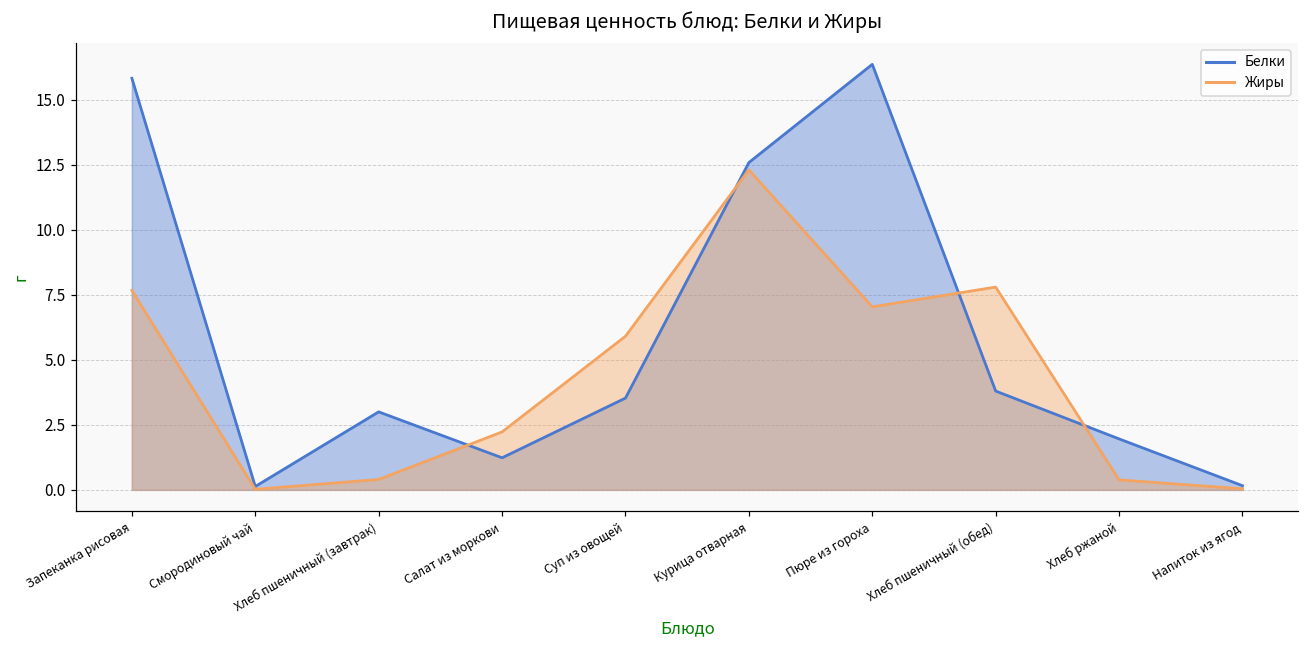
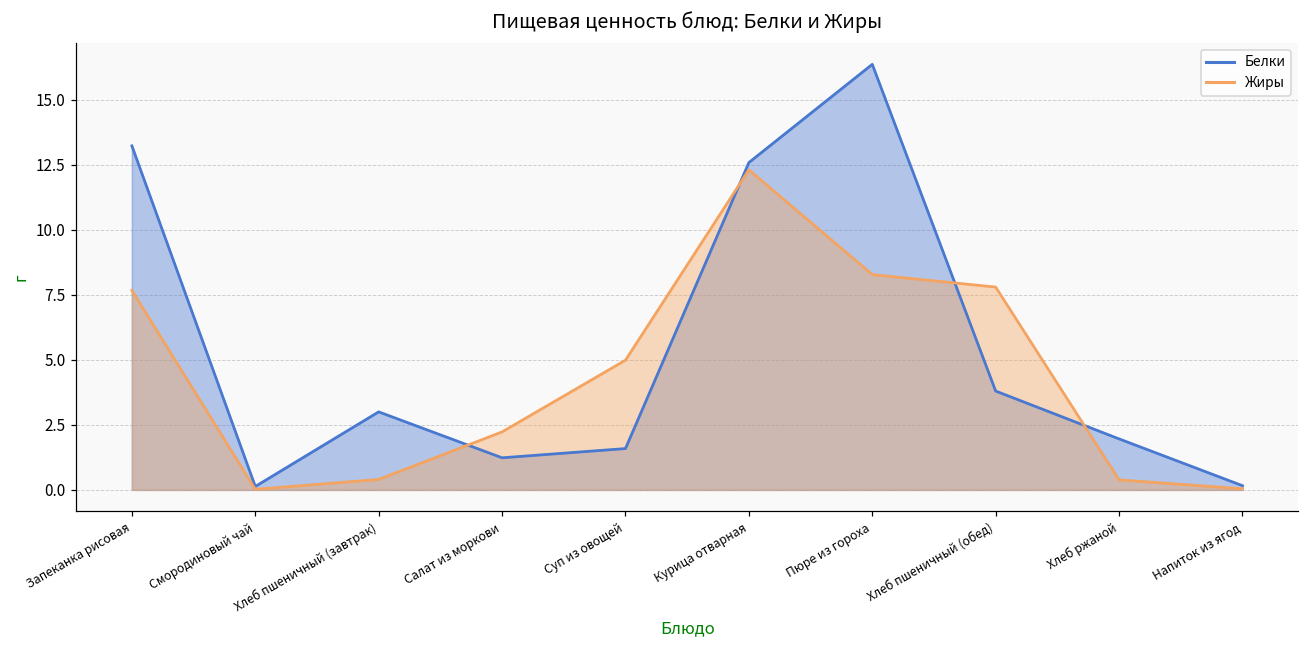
  {
    "Белки": {
-     "Запеканка рисовая": 15.8,
+     "Запеканка рисовая": 13.2,
      "Смородиновый чай": 0.1,
      "Хлеб пшеничный (завтрак)": 3.0,
      "Салат из моркови": 1.2,
-     "Суп из овощей": 3.5,
+     "Суп из овощей": 1.6,
      "Курица отварная": 12.6,
      "Пюре из гороха": 16.4,
      "Хлеб пшеничный (обед)": 3.8,
      "Хлеб ржаной": 2.0,
      "Напиток из ягод": 0.2
    },
    "Жиры": {
      "Запеканка рисовая": 7.7,
      "Смородиновый чай": 0.0,
      "Хлеб пшеничный (завтрак)": 0.4,
      "Салат из моркови": 2.2,
-     "Суп из овощей": 5.9,
+     "Суп из овощей": 5.0,
      "Курица отварная": 12.3,
-     "Пюре из гороха": 7.0,
+     "Пюре из гороха": 8.3,
      "Хлеб пшеничный (обед)": 7.8,
      "Хлеб ржаной": 0.4,
      "Напиток из ягод": 0.0
    }
  }
